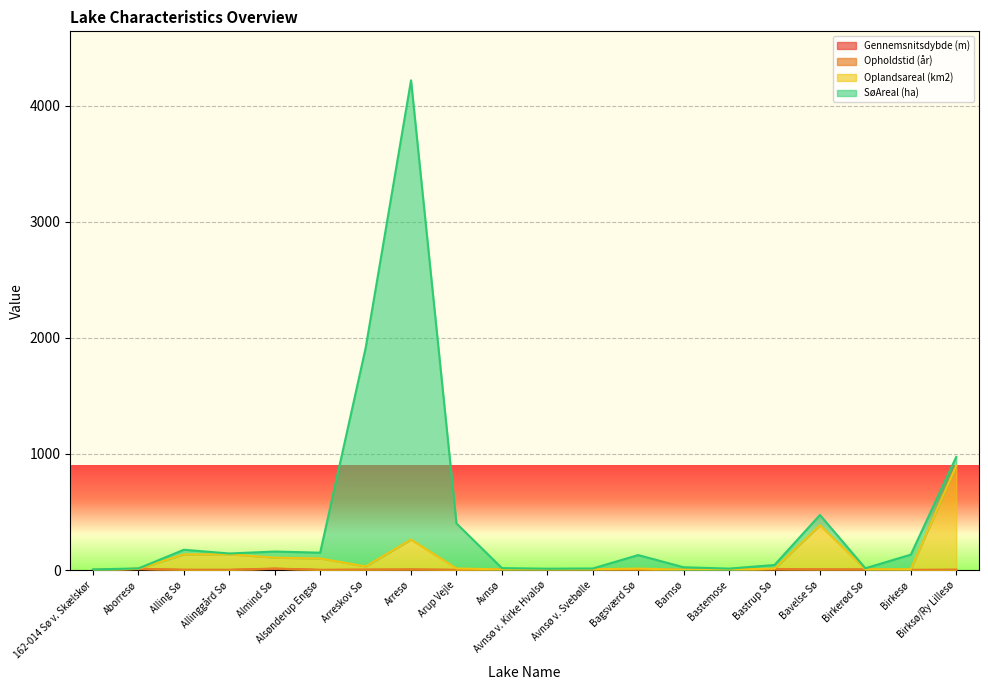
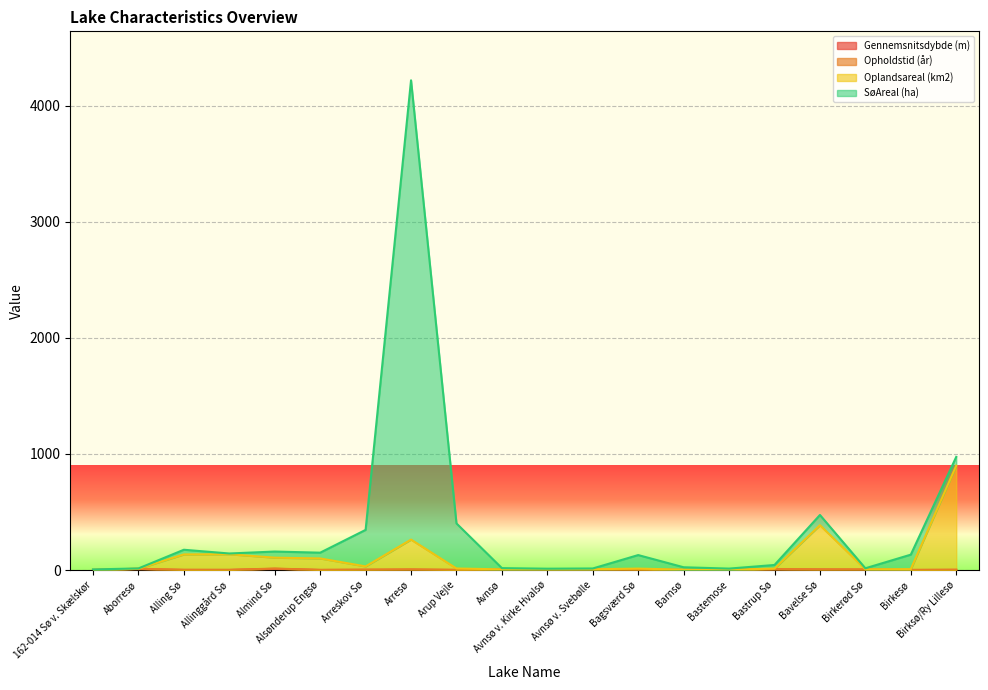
  {
    "Oplandsareal (km2)": {
      "Alling Sø": 130,
      "Almind Sø": 90,
      "Alsønderup Engsø": 100,
      "Arreskov Sø": 30,
      "Arresø": 260,
      "Bavelse Sø": 380,
      "Birksø/Ry Lillesø": 900
    },
    "SøAreal (ha)": {
      "Alling Sø": 40,
      "Almind Sø": 50,
      "Alsønderup Engsø": 50,
-     "Arreskov Sø": 1880,
+     "Arreskov Sø": 310,
      "Arresø": 3960,
      "Arup Vejle": 390,
      "Bagsværd Sø": 120,
      "Bastrup Sø": 30,
      "Bavelse Sø": 90,
      "Birkesø": 120,
      "Birksø/Ry Lillesø": 80
    }
  }
